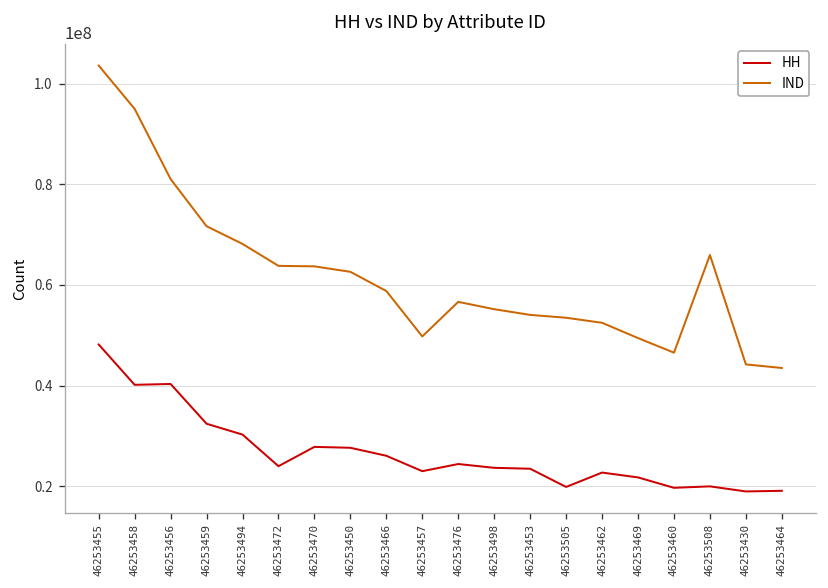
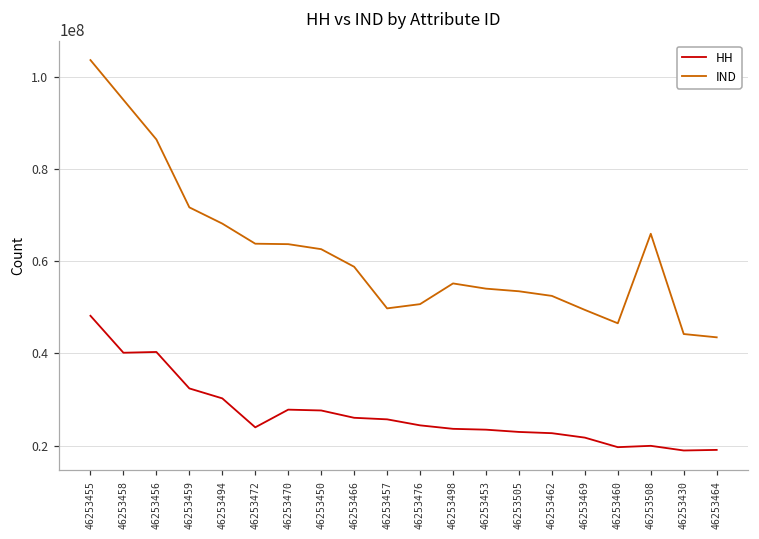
  {
    "HH": {
      "46253455": 48000000,
      "46253458": 40000000,
      "46253456": 40000000,
      "46253459": 32000000,
      "46253494": 30000000,
      "46253472": 24000000,
      "46253470": 28000000,
      "46253450": 28000000,
      "46253466": 26000000,
-     "46253457": 23000000,
+     "46253457": 26000000,
      "46253476": 24000000,
      "46253498": 24000000,
      "46253453": 23000000,
-     "46253505": 20000000,
+     "46253505": 23000000,
      "46253462": 23000000,
      "46253469": 22000000,
      "46253460": 20000000,
      "46253508": 20000000,
      "46253430": 19000000,
      "46253464": 19000000
    },
    "IND": {
      "46253455": 104000000,
      "46253458": 95000000,
-     "46253456": 81000000,
+     "46253456": 86000000,
      "46253459": 72000000,
      "46253494": 68000000,
      "46253472": 64000000,
      "46253470": 64000000,
      "46253450": 63000000,
      "46253466": 59000000,
      "46253457": 50000000,
-     "46253476": 57000000,
+     "46253476": 51000000,
      "46253498": 55000000,
      "46253453": 54000000,
      "46253505": 53000000,
      "46253462": 52000000,
      "46253469": 49000000,
      "46253460": 47000000,
      "46253508": 66000000,
      "46253430": 44000000,
      "46253464": 43000000
    }
  }
